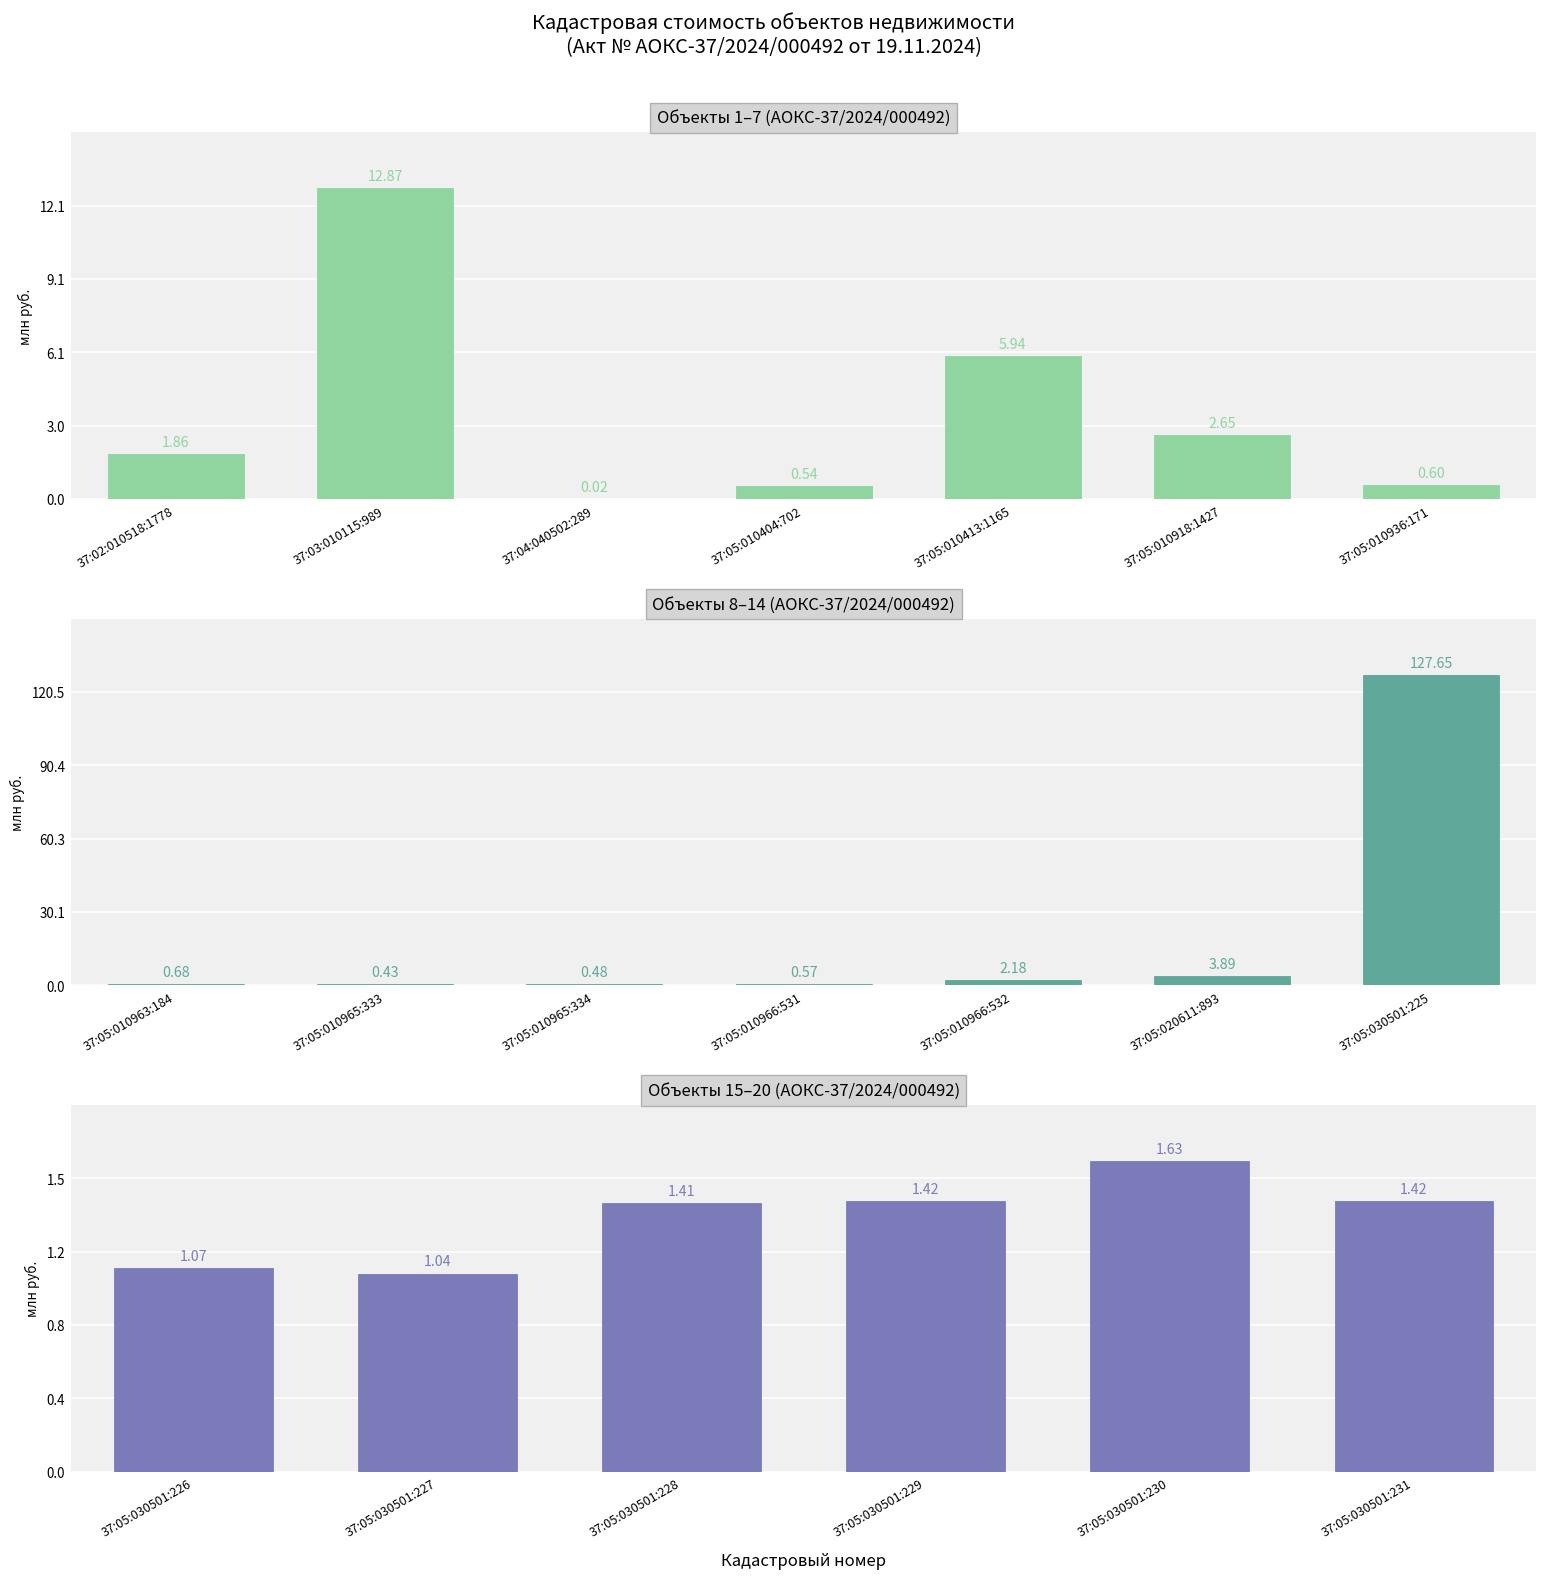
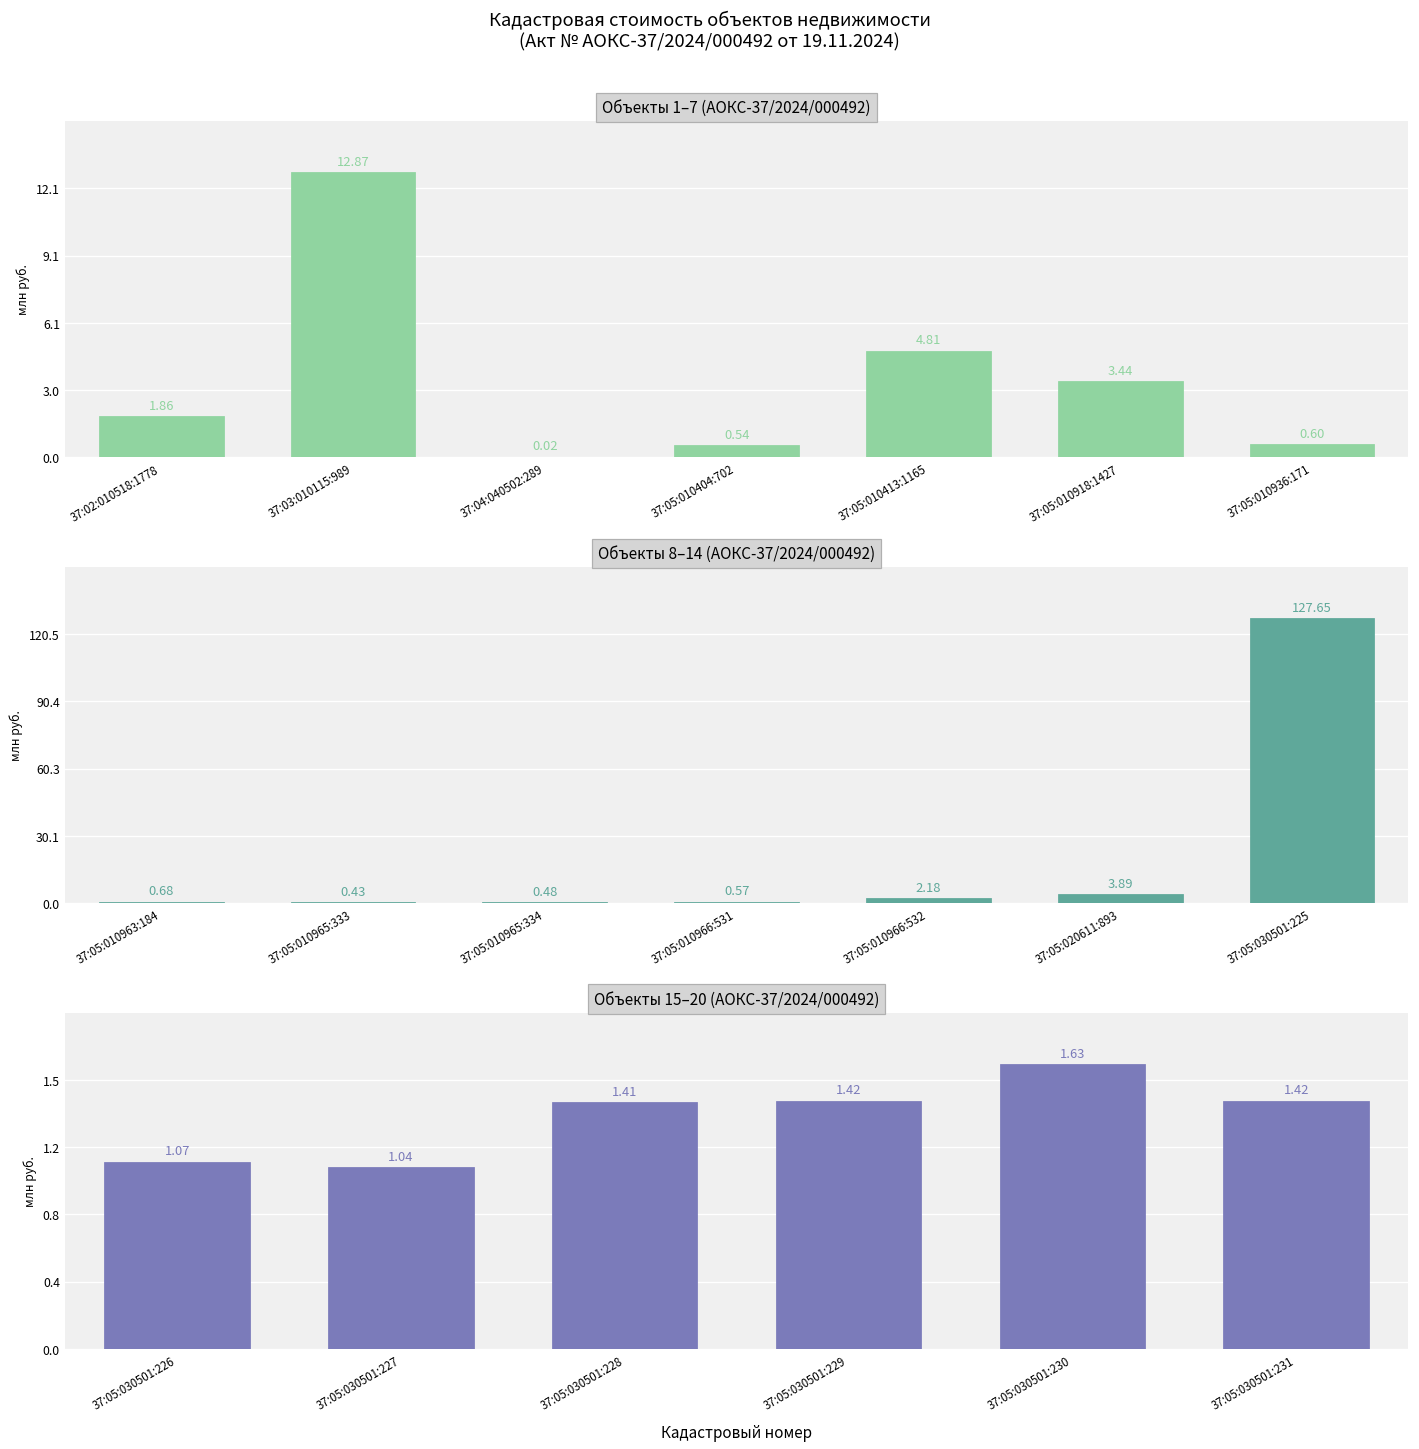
  {
    "Объекты 1–7 (АОКС-37/2024/000492)": {
      "37:02:010518:1778": 1.86,
      "37:03:010115:989": 12.87,
      "37:04:040502:289": 0.02,
      "37:05:010404:702": 0.54,
-     "37:05:010413:1165": 5.94,
-     "37:05:010918:1427": 2.65,
+     "37:05:010413:1165": 4.81,
+     "37:05:010918:1427": 3.44,
      "37:05:010936:171": 0.60
    },
    "Объекты 8–14 (АОКС-37/2024/000492)": {
      "37:05:010963:184": 0.68,
      "37:05:010965:333": 0.43,
      "37:05:010965:334": 0.48,
      "37:05:010966:531": 0.57,
      "37:05:010966:532": 2.18,
      "37:05:020611:893": 3.89,
      "37:05:030501:225": 127.65
    },
    "Объекты 15–20 (АОКС-37/2024/000492)": {
      "37:05:030501:226": 1.07,
      "37:05:030501:227": 1.04,
      "37:05:030501:228": 1.41,
      "37:05:030501:229": 1.42,
      "37:05:030501:230": 1.63,
      "37:05:030501:231": 1.42
    }
  }
